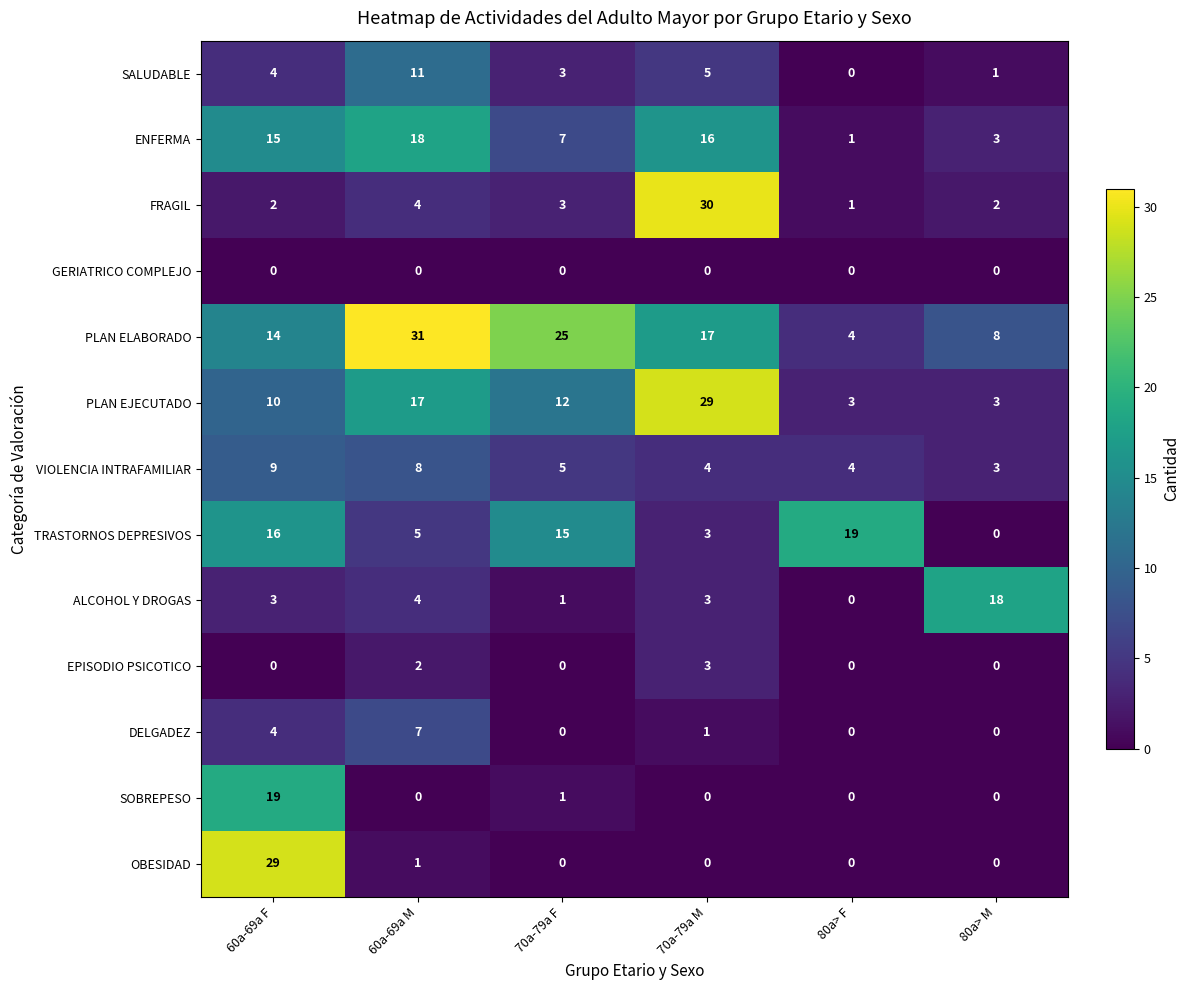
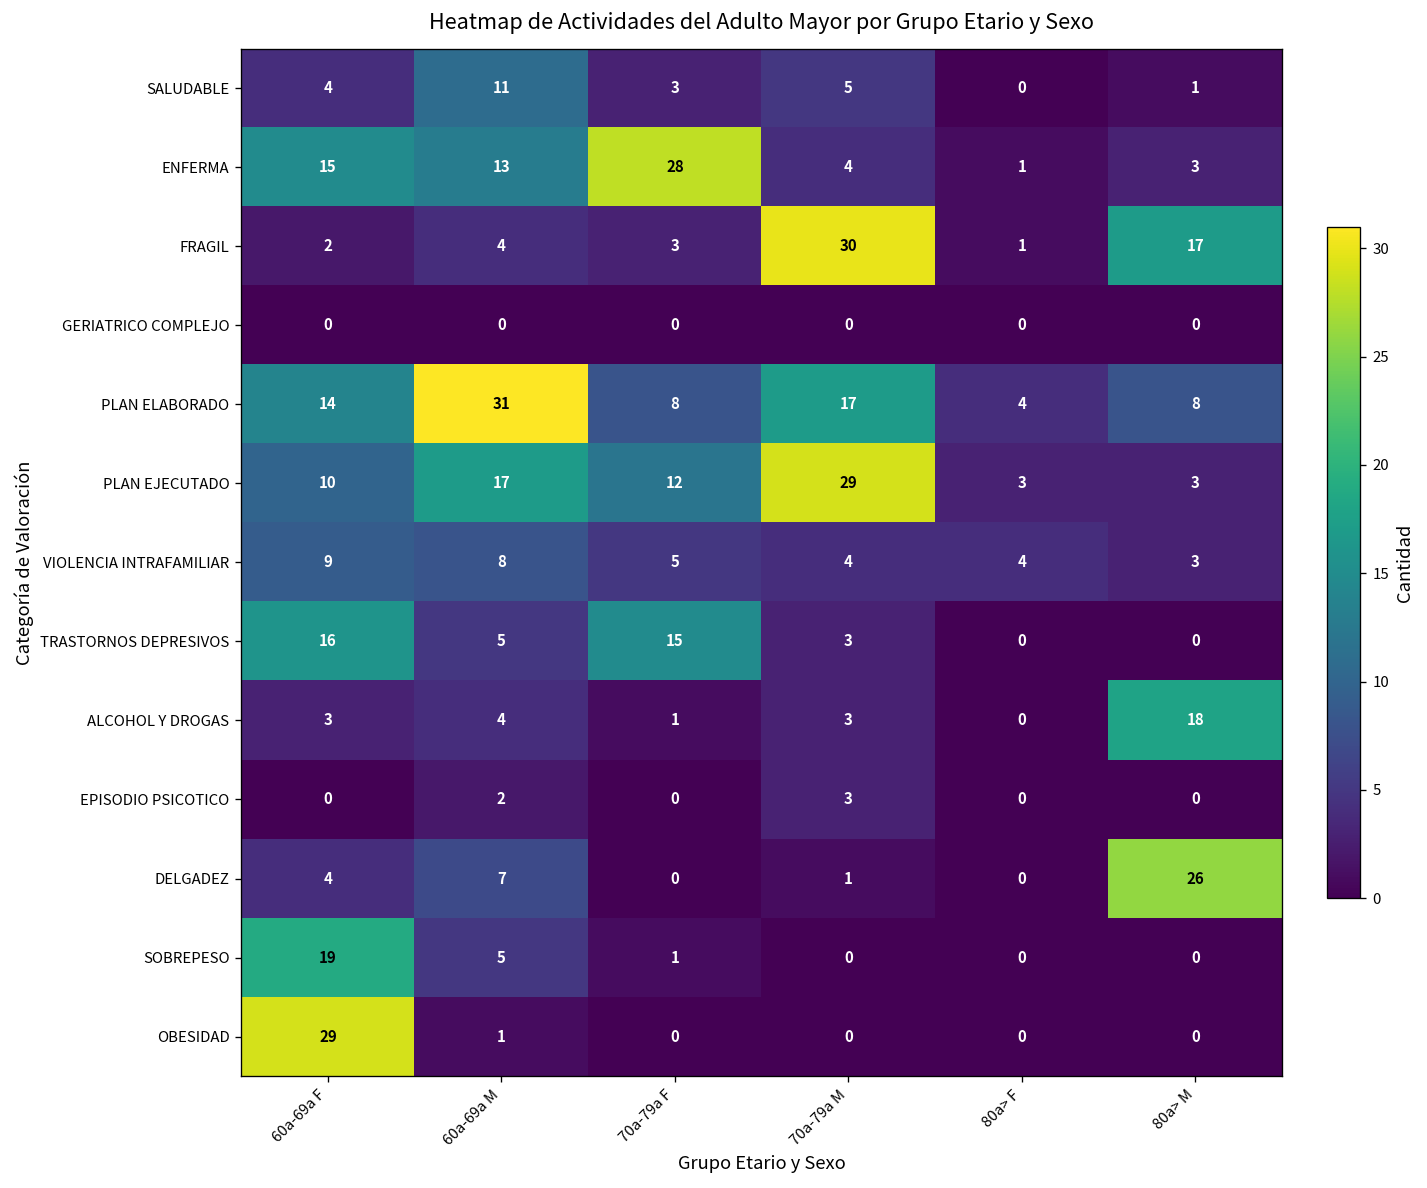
  {
    "SALUDABLE": {
      "60a-69a F": 4,
      "60a-69a M": 11,
      "70a-79a F": 3,
      "70a-79a M": 5,
      "80a> F": 0,
      "80a> M": 1
    },
    "ENFERMA": {
      "60a-69a F": 15,
-     "60a-69a M": 18,
-     "70a-79a F": 7,
-     "70a-79a M": 16,
+     "60a-69a M": 13,
+     "70a-79a F": 28,
+     "70a-79a M": 4,
      "80a> F": 1,
      "80a> M": 3
    },
    "FRAGIL": {
      "60a-69a F": 2,
      "60a-69a M": 4,
      "70a-79a F": 3,
      "70a-79a M": 30,
      "80a> F": 1,
-     "80a> M": 2
+     "80a> M": 17
    },
    "GERIATRICO COMPLEJO": {
      "60a-69a F": 0,
      "60a-69a M": 0,
      "70a-79a F": 0,
      "70a-79a M": 0,
      "80a> F": 0,
      "80a> M": 0
    },
    "PLAN ELABORADO": {
      "60a-69a F": 14,
      "60a-69a M": 31,
-     "70a-79a F": 25,
+     "70a-79a F": 8,
      "70a-79a M": 17,
      "80a> F": 4,
      "80a> M": 8
    },
    "PLAN EJECUTADO": {
      "60a-69a F": 10,
      "60a-69a M": 17,
      "70a-79a F": 12,
      "70a-79a M": 29,
      "80a> F": 3,
      "80a> M": 3
    },
    "VIOLENCIA INTRAFAMILIAR": {
      "60a-69a F": 9,
      "60a-69a M": 8,
      "70a-79a F": 5,
      "70a-79a M": 4,
      "80a> F": 4,
      "80a> M": 3
    },
    "TRASTORNOS DEPRESIVOS": {
      "60a-69a F": 16,
      "60a-69a M": 5,
      "70a-79a F": 15,
      "70a-79a M": 3,
-     "80a> F": 19,
+     "80a> F": 0,
      "80a> M": 0
    },
    "ALCOHOL Y DROGAS": {
      "60a-69a F": 3,
      "60a-69a M": 4,
      "70a-79a F": 1,
      "70a-79a M": 3,
      "80a> F": 0,
      "80a> M": 18
    },
    "EPISODIO PSICOTICO": {
      "60a-69a F": 0,
      "60a-69a M": 2,
      "70a-79a F": 0,
      "70a-79a M": 3,
      "80a> F": 0,
      "80a> M": 0
    },
    "DELGADEZ": {
      "60a-69a F": 4,
      "60a-69a M": 7,
      "70a-79a F": 0,
      "70a-79a M": 1,
      "80a> F": 0,
-     "80a> M": 0
+     "80a> M": 26
    },
    "SOBREPESO": {
      "60a-69a F": 19,
-     "60a-69a M": 0,
+     "60a-69a M": 5,
      "70a-79a F": 1,
      "70a-79a M": 0,
      "80a> F": 0,
      "80a> M": 0
    },
    "OBESIDAD": {
      "60a-69a F": 29,
      "60a-69a M": 1,
      "70a-79a F": 0,
      "70a-79a M": 0,
      "80a> F": 0,
      "80a> M": 0
    }
  }
